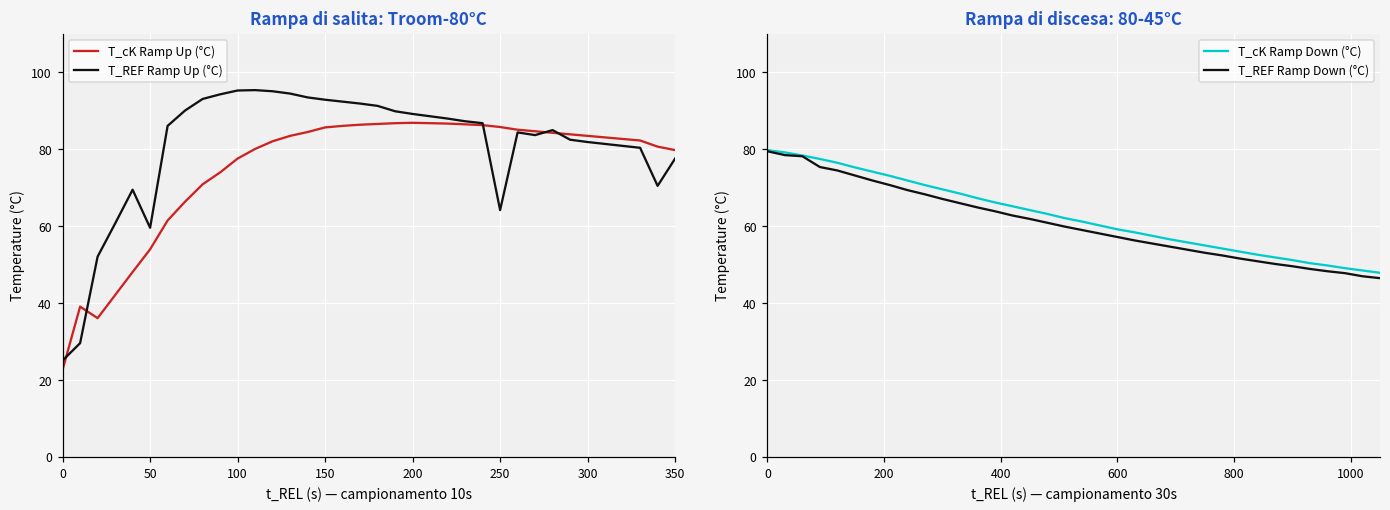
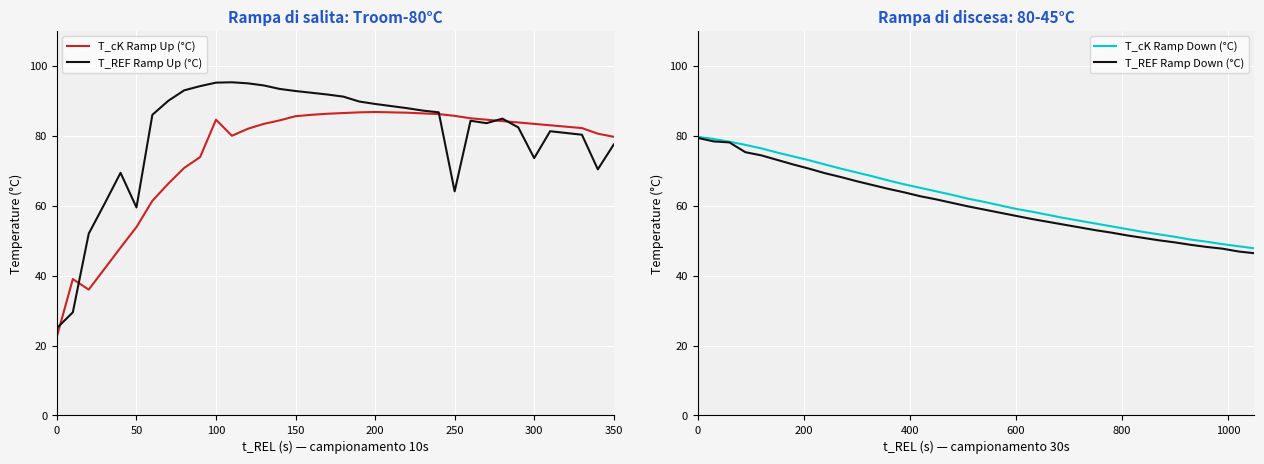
  {
    "Rampa di salita: Troom-80°C": {
      "T_cK Ramp Up (°C)": {
        "0": 23,
        "50": 54,
-       "100": 78,
+       "100": 85,
        "150": 86,
        "200": 87,
        "250": 86,
        "300": 83,
        "350": 80
      },
      "T_REF Ramp Up (°C)": {
        "0": 25,
        "50": 60,
        "100": 95,
        "150": 93,
        "200": 89,
        "250": 64,
-       "300": 82,
+       "300": 74,
        "350": 78
      }
    },
    "Rampa di discesa: 80-45°C": {
      "T_cK Ramp Down (°C)": {
        "600": 59
      },
      "T_REF Ramp Down (°C)": {
        "600": 57
      }
    }
  }
